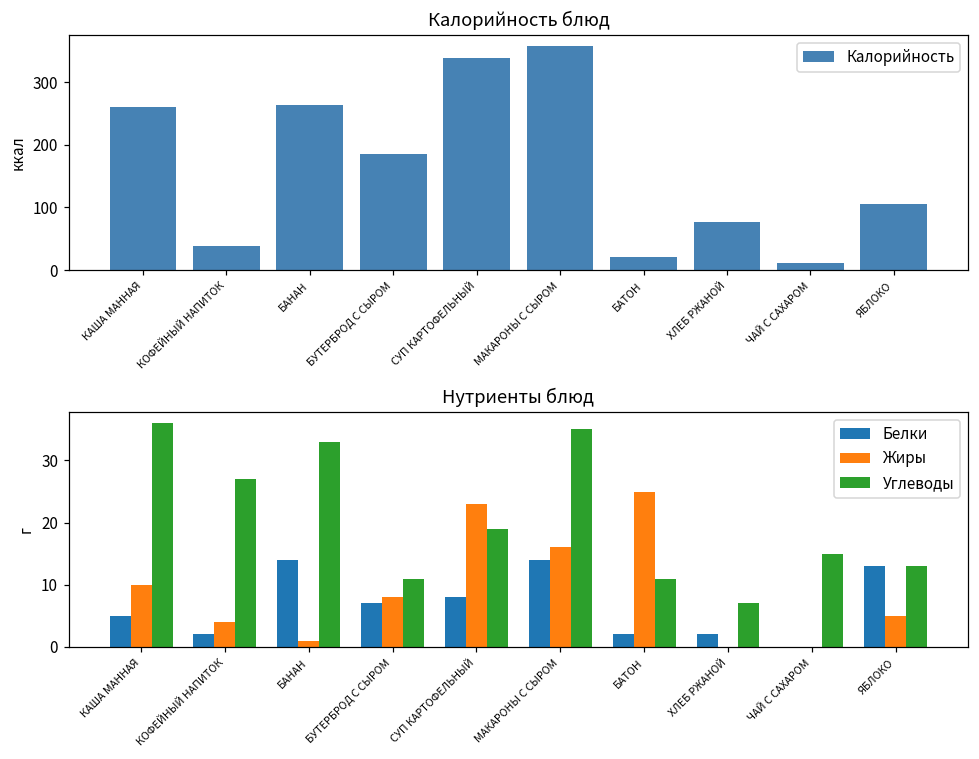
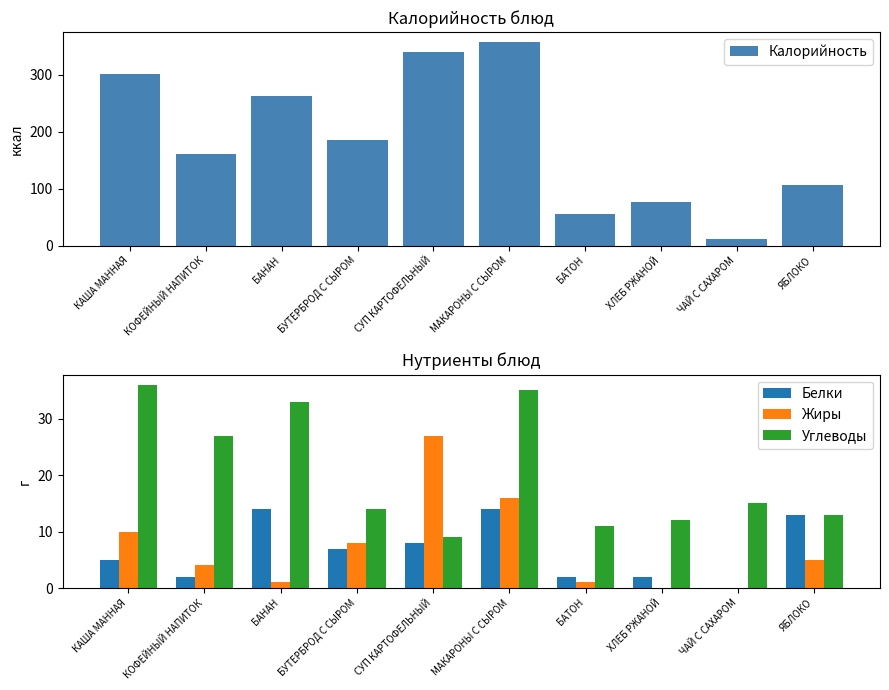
  {
    "Калорийность блюд": {
-     "КАША МАННАЯ": 260,
-     "КОФЕЙНЫЙ НАПИТОК": 40,
+     "КАША МАННАЯ": 300,
+     "КОФЕЙНЫЙ НАПИТОК": 160,
      "БАНАН": 260,
      "БУТЕРБРОД С СЫРОМ": 190,
      "СУП КАРТОФЕЛЬНЫЙ": 340,
      "МАКАРОНЫ С СЫРОМ": 360,
-     "БАТОН": 20,
+     "БАТОН": 60,
      "ХЛЕБ РЖАНОЙ": 80,
      "ЧАЙ С САХАРОМ": 10,
      "ЯБЛОКО": 110
    },
    "Нутриенты блюд": {
      "Белки": {
        "КАША МАННАЯ": 5,
        "КОФЕЙНЫЙ НАПИТОК": 2,
        "БАНАН": 14,
        "БУТЕРБРОД С СЫРОМ": 7,
        "СУП КАРТОФЕЛЬНЫЙ": 8,
        "МАКАРОНЫ С СЫРОМ": 14,
        "БАТОН": 2,
        "ХЛЕБ РЖАНОЙ": 2,
        "ЧАЙ С САХАРОМ": 0,
        "ЯБЛОКО": 13
      },
      "Жиры": {
        "КАША МАННАЯ": 10,
        "КОФЕЙНЫЙ НАПИТОК": 4,
        "БАНАН": 1,
        "БУТЕРБРОД С СЫРОМ": 8,
-       "СУП КАРТОФЕЛЬНЫЙ": 23,
+       "СУП КАРТОФЕЛЬНЫЙ": 27,
        "МАКАРОНЫ С СЫРОМ": 16,
-       "БАТОН": 25,
+       "БАТОН": 1,
        "ХЛЕБ РЖАНОЙ": 0,
        "ЧАЙ С САХАРОМ": 0,
        "ЯБЛОКО": 5
      },
      "Углеводы": {
        "КАША МАННАЯ": 36,
        "КОФЕЙНЫЙ НАПИТОК": 27,
        "БАНАН": 33,
-       "БУТЕРБРОД С СЫРОМ": 11,
-       "СУП КАРТОФЕЛЬНЫЙ": 19,
+       "БУТЕРБРОД С СЫРОМ": 14,
+       "СУП КАРТОФЕЛЬНЫЙ": 9,
        "МАКАРОНЫ С СЫРОМ": 35,
        "БАТОН": 11,
-       "ХЛЕБ РЖАНОЙ": 7,
+       "ХЛЕБ РЖАНОЙ": 12,
        "ЧАЙ С САХАРОМ": 15,
        "ЯБЛОКО": 13
      }
    }
  }
